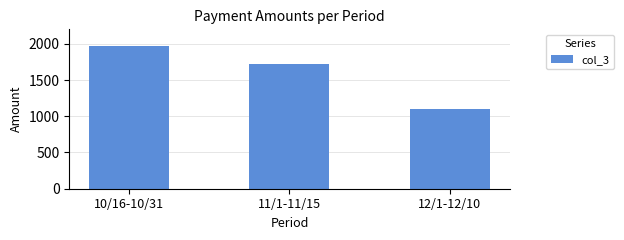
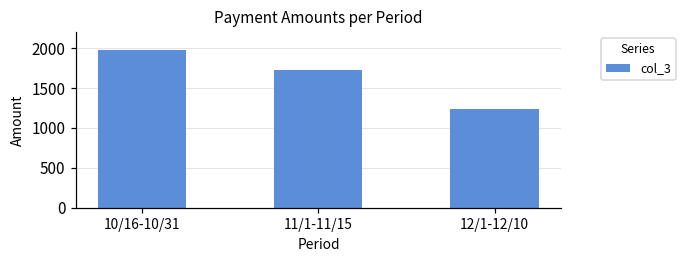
  {
    "10/16-10/31": 2000,
    "11/1-11/15": 1700,
-   "12/1-12/10": 1100
+   "12/1-12/10": 1200
  }
